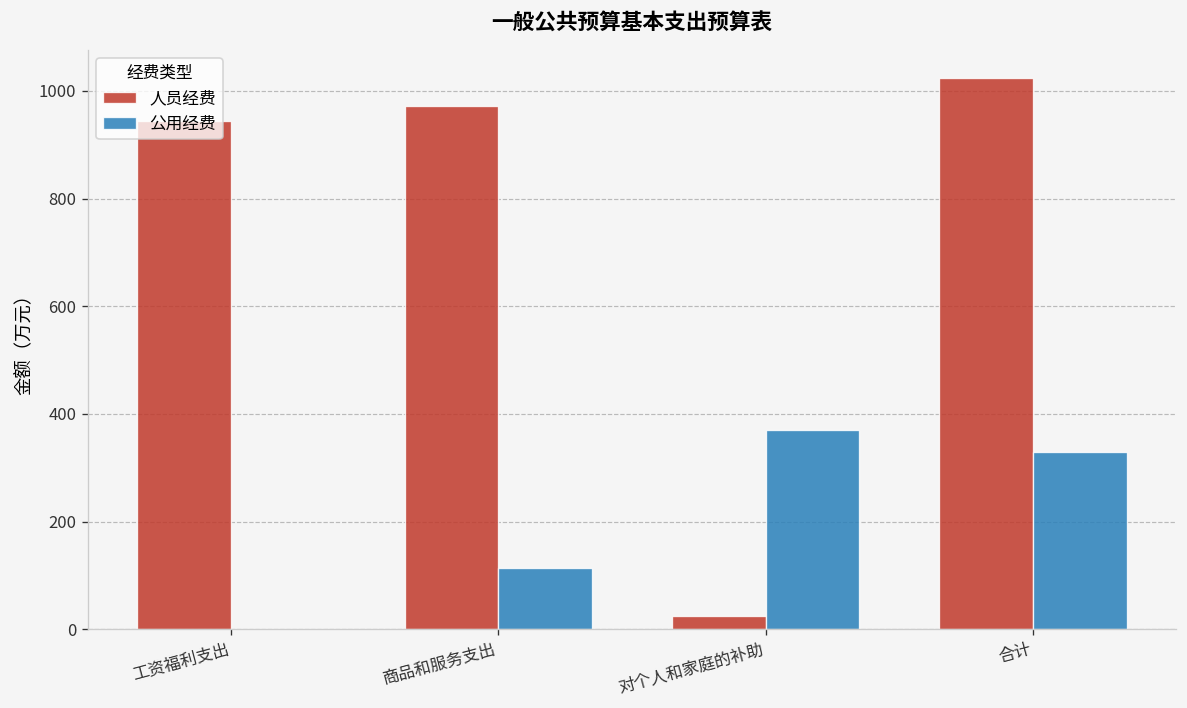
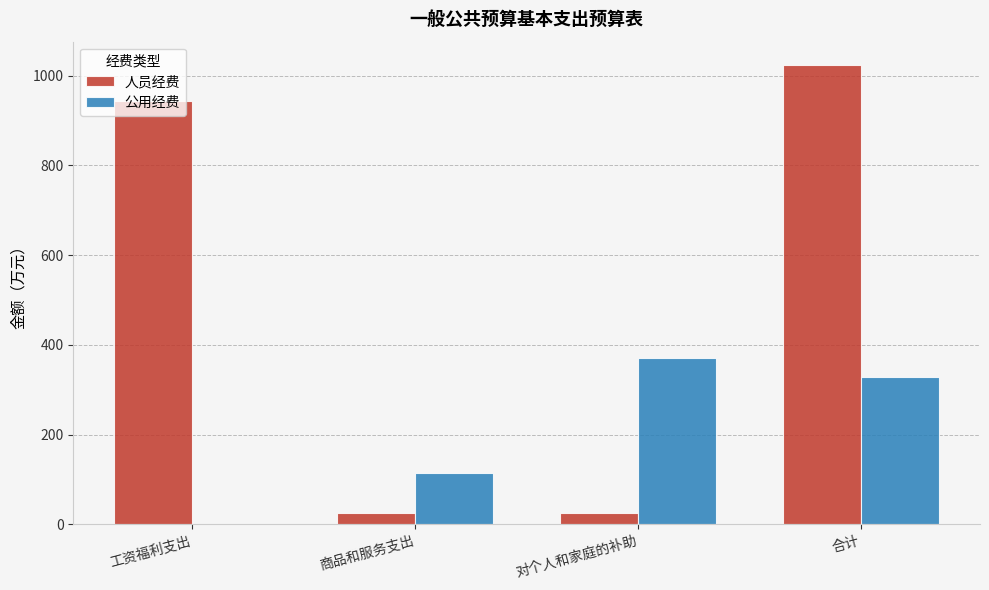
  {
    "人员经费": {
-     "商品和服务支出": 970,
+     "商品和服务支出": 30,
      "对个人和家庭的补助": 20,
      "合计": 1020
    },
    "公用经费": {
      "工资福利支出": 0,
      "商品和服务支出": 110,
      "对个人和家庭的补助": 370,
      "合计": 330
    }
  }
